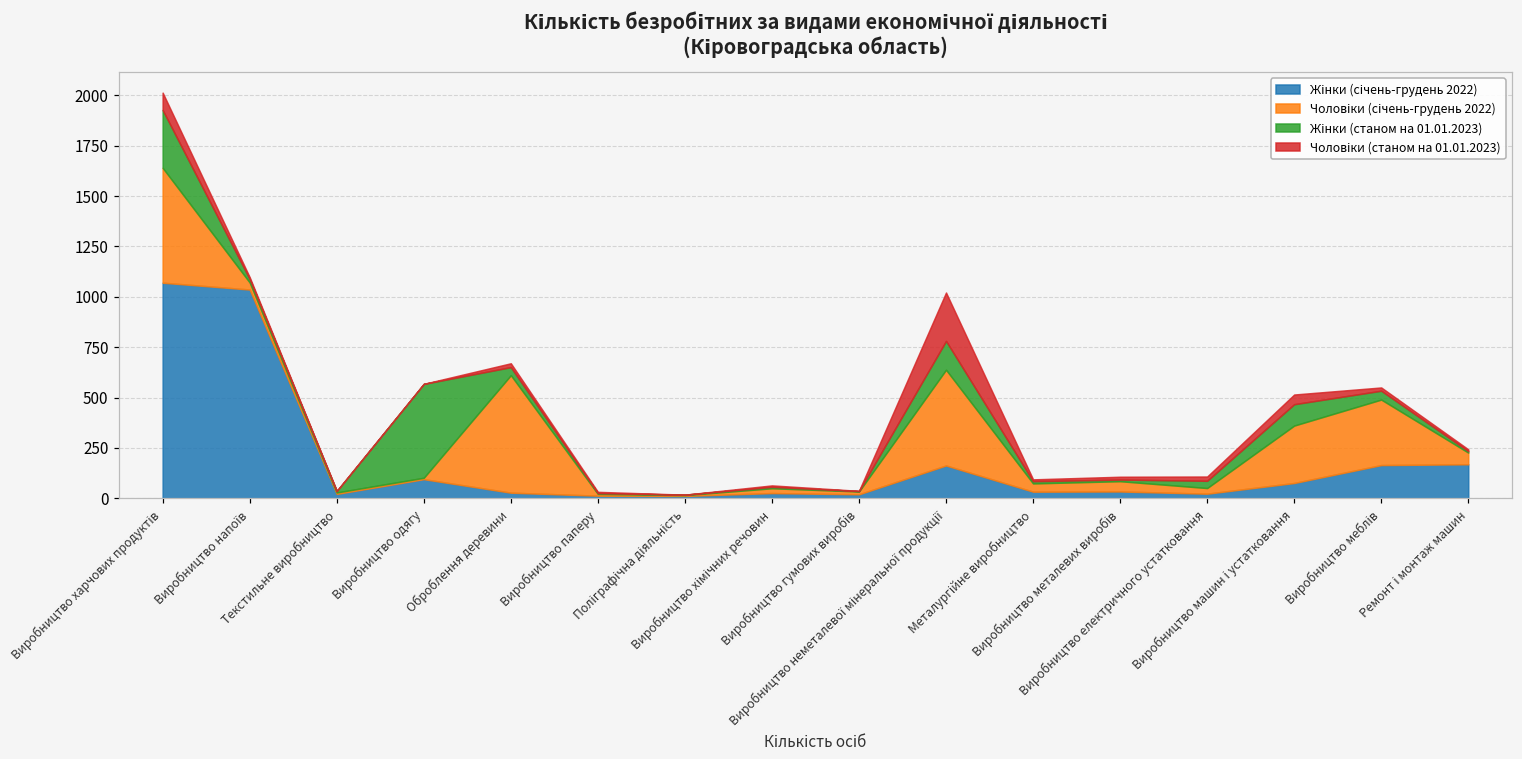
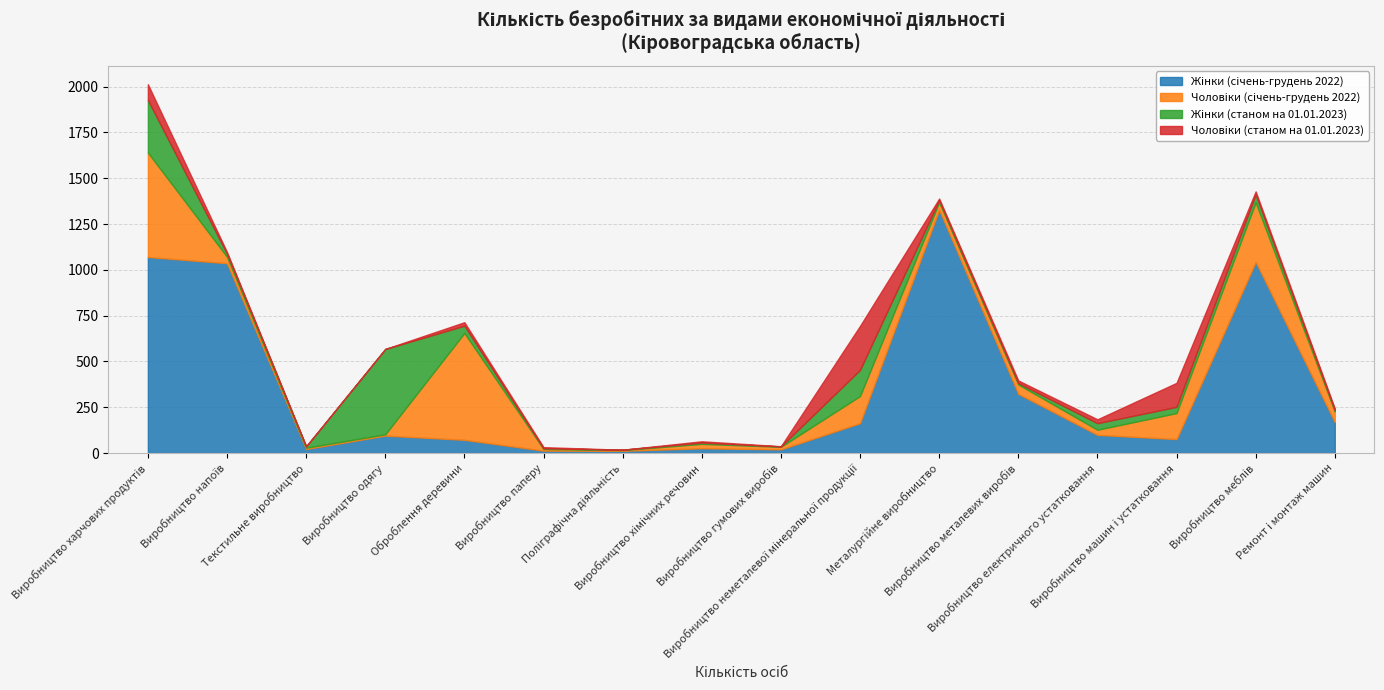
  {
    "Жінки (січень-грудень 2022)": {
      "Виробництво харчових продуктів": 1070,
      "Виробництво напоїв": 1040,
-     "Оброблення деревини": 30,
+     "Оброблення деревини": 70,
      "Виробництво хімічних речовин": 30,
      "Виробництво гумових виробів": 20,
      "Виробництво неметалевої мінеральної продукції": 160,
-     "Металургійне виробництво": 30,
-     "Виробництво металевих виробів": 30,
-     "Виробництво електричного устатковання": 20,
+     "Металургійне виробництво": 1330,
+     "Виробництво металевих виробів": 320,
+     "Виробництво електричного устатковання": 100,
      "Виробництво машин і устатковання": 80,
-     "Виробництво меблів": 170,
+     "Виробництво меблів": 1040,
      "Ремонт і монтаж машин": 170
    },
    "Чоловіки (січень-грудень 2022)": {
      "Виробництво харчових продуктів": 570,
      "Виробництво напоїв": 40,
      "Оброблення деревини": 580,
-     "Виробництво неметалевої мінеральної продукції": 480,
+     "Виробництво неметалевої мінеральної продукції": 150,
      "Виробництво електричного устатковання": 30,
-     "Виробництво машин і устатковання": 290,
+     "Виробництво машин і устатковання": 140,
      "Виробництво меблів": 330
    },
    "Жінки (станом на 01.01.2023)": {
      "Виробництво харчових продуктів": 290,
      "Оброблення деревини": 40,
      "Виробництво неметалевої мінеральної продукції": 140,
      "Виробництво електричного устатковання": 40,
-     "Виробництво машин і устатковання": 110,
+     "Виробництво машин і устатковання": 30,
      "Виробництво меблів": 40
    },
    "Чоловіки (станом на 01.01.2023)": {
      "Виробництво харчових продуктів": 90,
      "Оброблення деревини": 20,
      "Виробництво неметалевої мінеральної продукції": 240,
      "Виробництво електричного устатковання": 20,
-     "Виробництво машин і устатковання": 50,
+     "Виробництво машин і устатковання": 130,
      "Виробництво меблів": 20
    }
  }
